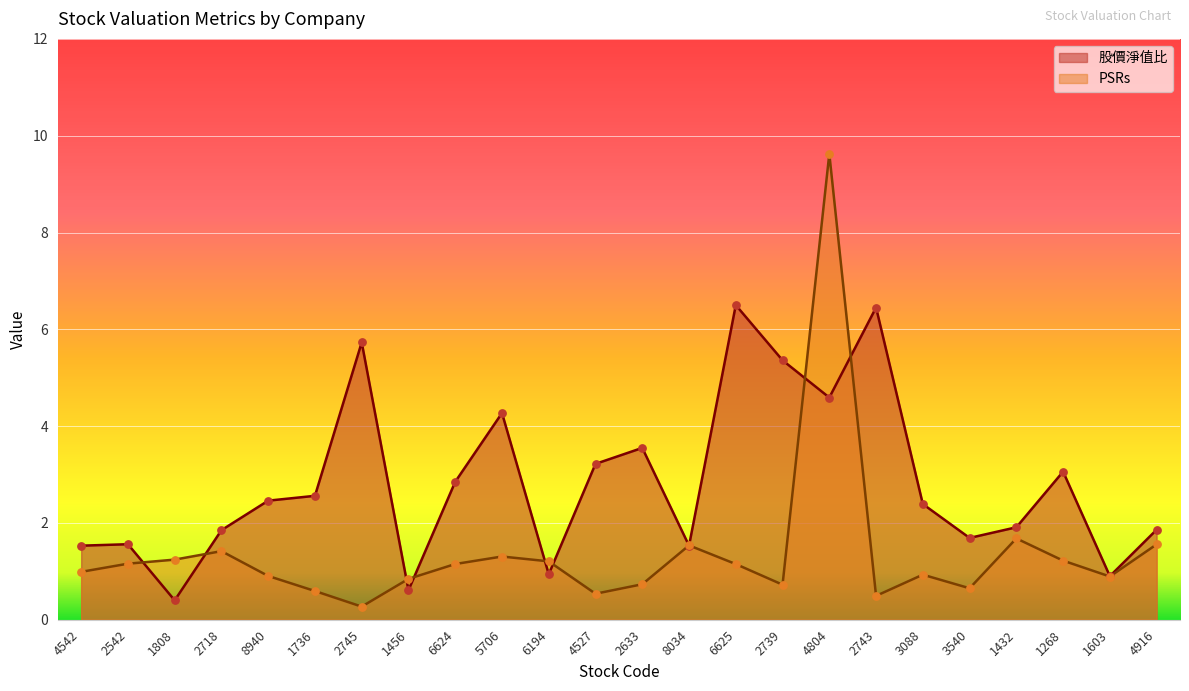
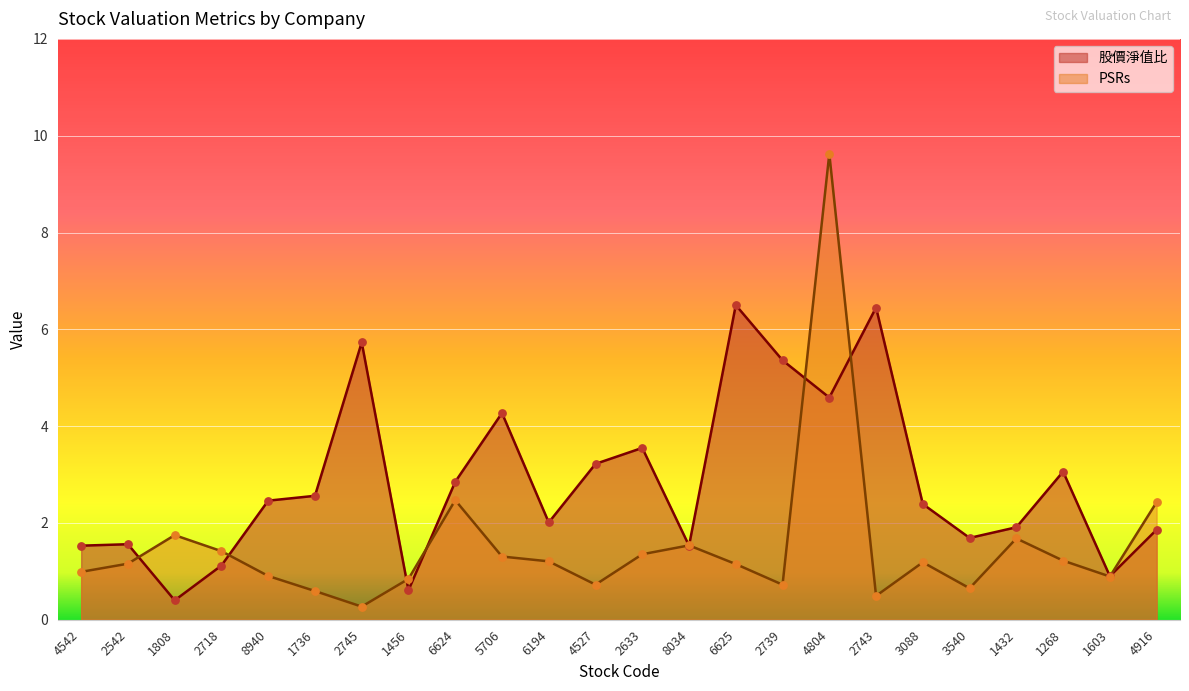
  {
    "股價淨值比": {
      "4542": 1.5,
      "2542": 1.6,
      "1808": 0.4,
-     "2718": 1.9,
+     "2718": 1.1,
      "8940": 2.5,
      "1736": 2.6,
      "2745": 5.7,
      "1456": 0.6,
      "6624": 2.9,
      "5706": 4.3,
-     "6194": 0.9,
+     "6194": 2.0,
      "4527": 3.2,
      "2633": 3.6,
      "6625": 6.5,
      "2739": 5.4,
      "4804": 4.6,
      "2743": 6.5,
      "3088": 2.4,
      "3540": 1.7,
      "1432": 1.9,
      "1268": 3.1,
      "4916": 1.9
    },
    "PSRs": {
      "4542": 1.0,
      "2542": 1.2,
-     "1808": 1.2,
+     "1808": 1.7,
      "2718": 1.4,
      "8940": 0.9,
      "1736": 0.6,
      "2745": 0.3,
      "1456": 0.8,
-     "6624": 1.2,
+     "6624": 2.5,
      "5706": 1.3,
      "6194": 1.2,
-     "4527": 0.5,
-     "2633": 0.7,
+     "4527": 0.7,
+     "2633": 1.4,
      "6625": 1.2,
      "2739": 0.7,
      "4804": 9.6,
      "2743": 0.5,
-     "3088": 0.9,
+     "3088": 1.2,
      "3540": 0.7,
      "1432": 1.7,
      "1268": 1.2,
-     "4916": 1.6
+     "4916": 2.4
    }
  }
